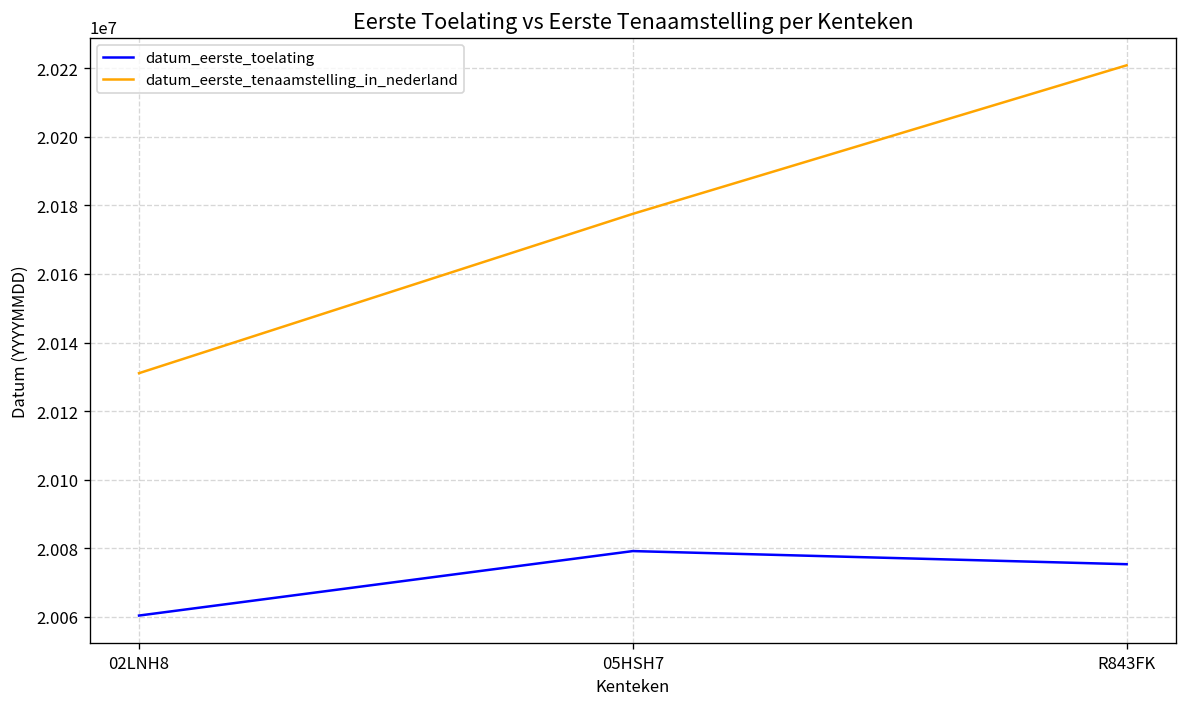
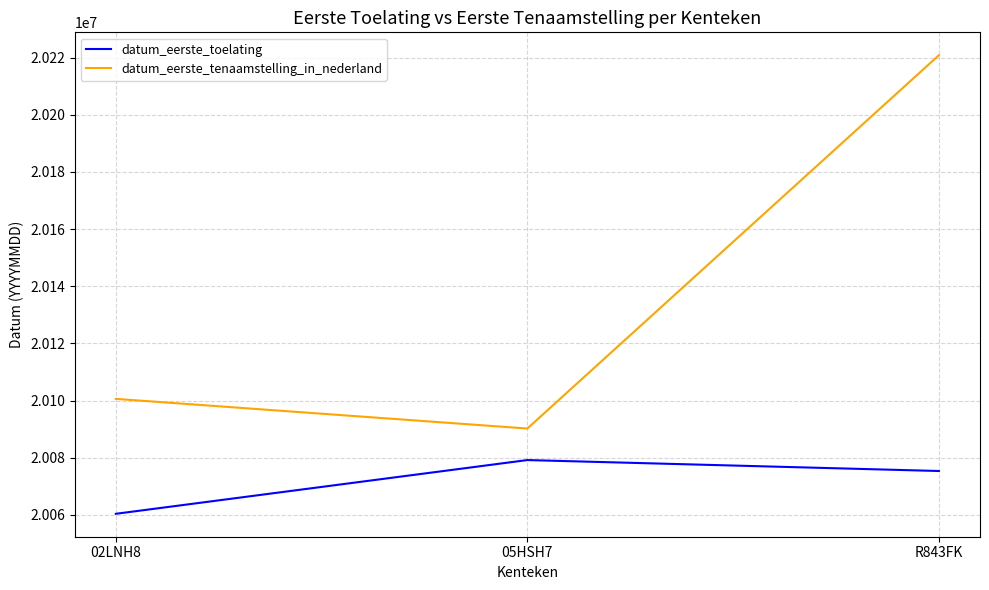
  {
    "datum_eerste_toelating": {
      "02LNH8": 20060000,
      "05HSH7": 20079000,
      "R843FK": 20075000
    },
    "datum_eerste_tenaamstelling_in_nederland": {
-     "02LNH8": 20131000,
-     "05HSH7": 20178000,
+     "02LNH8": 20101000,
+     "05HSH7": 20090000,
      "R843FK": 20221000
    }
  }
